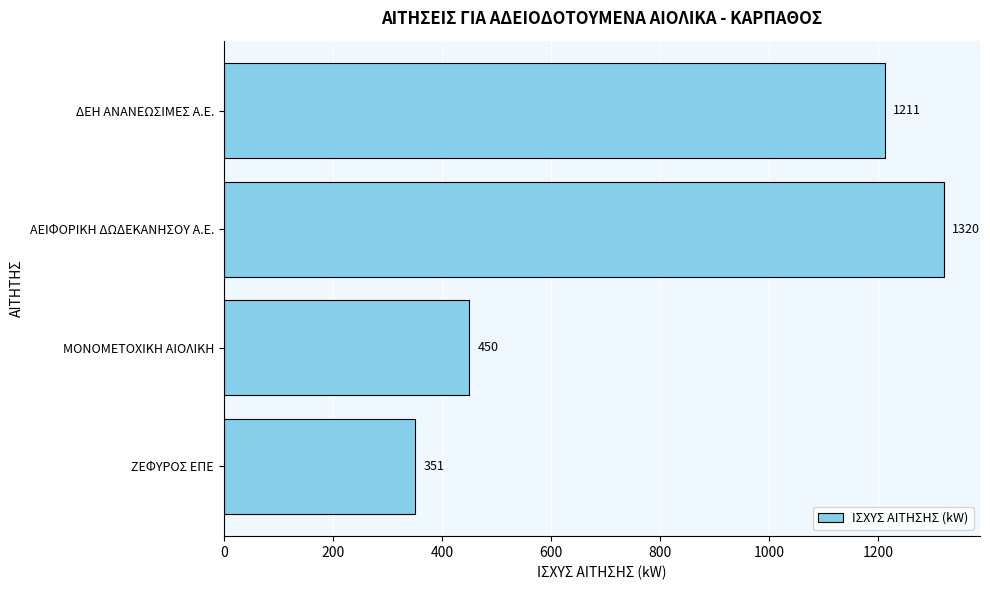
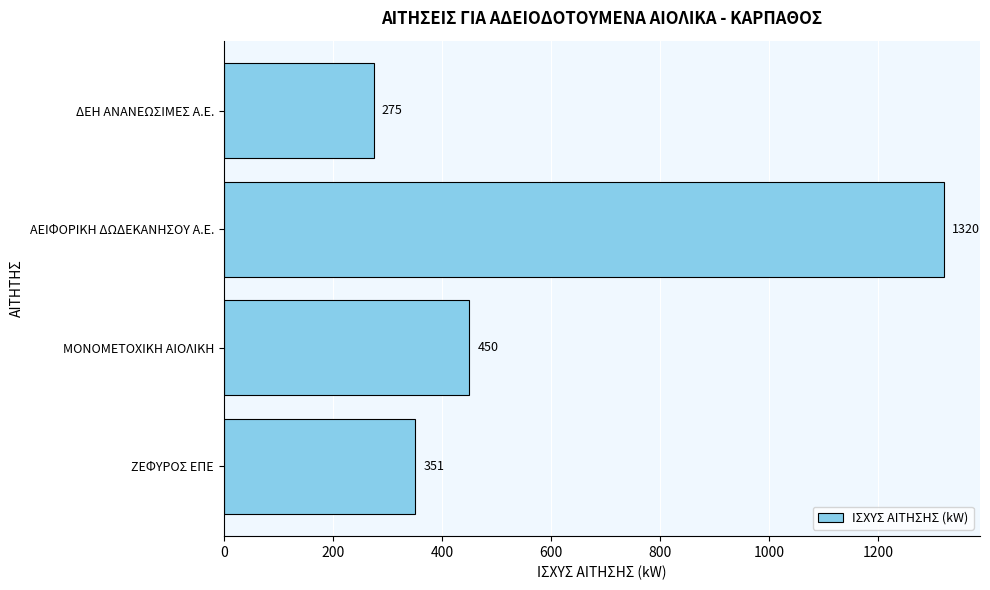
  {
-   "ΔΕΗ ΑΝΑΝΕΩΣΙΜΕΣ Α.Ε.": 1211,
+   "ΔΕΗ ΑΝΑΝΕΩΣΙΜΕΣ Α.Ε.": 275,
    "ΑΕΙΦΟΡΙΚΗ ΔΩΔΕΚΑΝΗΣΟΥ Α.Ε.": 1320,
    "ΜΟΝΟΜΕΤΟΧΙΚΗ ΑΙΟΛΙΚΗ": 450,
    "ΖΕΦΥΡΟΣ ΕΠΕ": 351
  }
